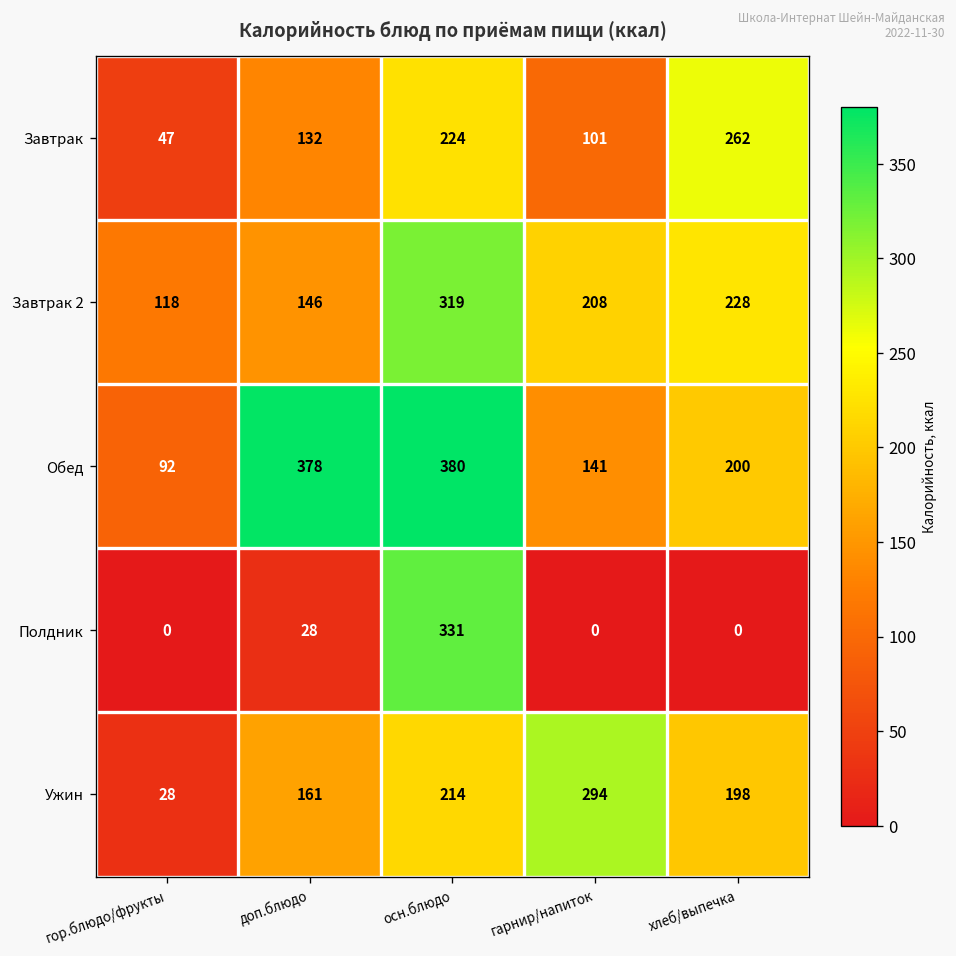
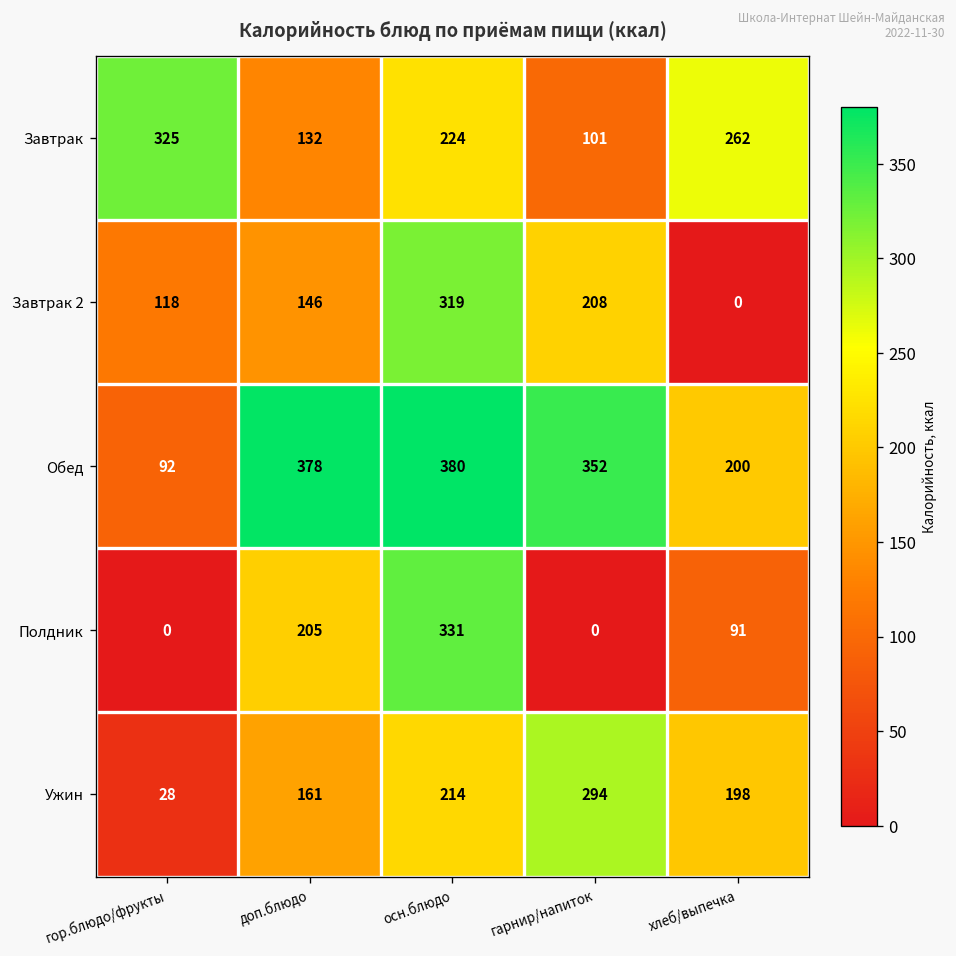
  {
    "Завтрак": {
-     "гор.блюдо/фрукты": 47,
+     "гор.блюдо/фрукты": 325,
      "доп.блюдо": 132,
      "осн.блюдо": 224,
      "гарнир/напиток": 101,
      "хлеб/выпечка": 262
    },
    "Завтрак 2": {
      "гор.блюдо/фрукты": 118,
      "доп.блюдо": 146,
      "осн.блюдо": 319,
      "гарнир/напиток": 208,
-     "хлеб/выпечка": 228
+     "хлеб/выпечка": 0
    },
    "Обед": {
      "гор.блюдо/фрукты": 92,
      "доп.блюдо": 378,
      "осн.блюдо": 380,
-     "гарнир/напиток": 141,
+     "гарнир/напиток": 352,
      "хлеб/выпечка": 200
    },
    "Полдник": {
      "гор.блюдо/фрукты": 0,
-     "доп.блюдо": 28,
+     "доп.блюдо": 205,
      "осн.блюдо": 331,
      "гарнир/напиток": 0,
-     "хлеб/выпечка": 0
+     "хлеб/выпечка": 91
    },
    "Ужин": {
      "гор.блюдо/фрукты": 28,
      "доп.блюдо": 161,
      "осн.блюдо": 214,
      "гарнир/напиток": 294,
      "хлеб/выпечка": 198
    }
  }
